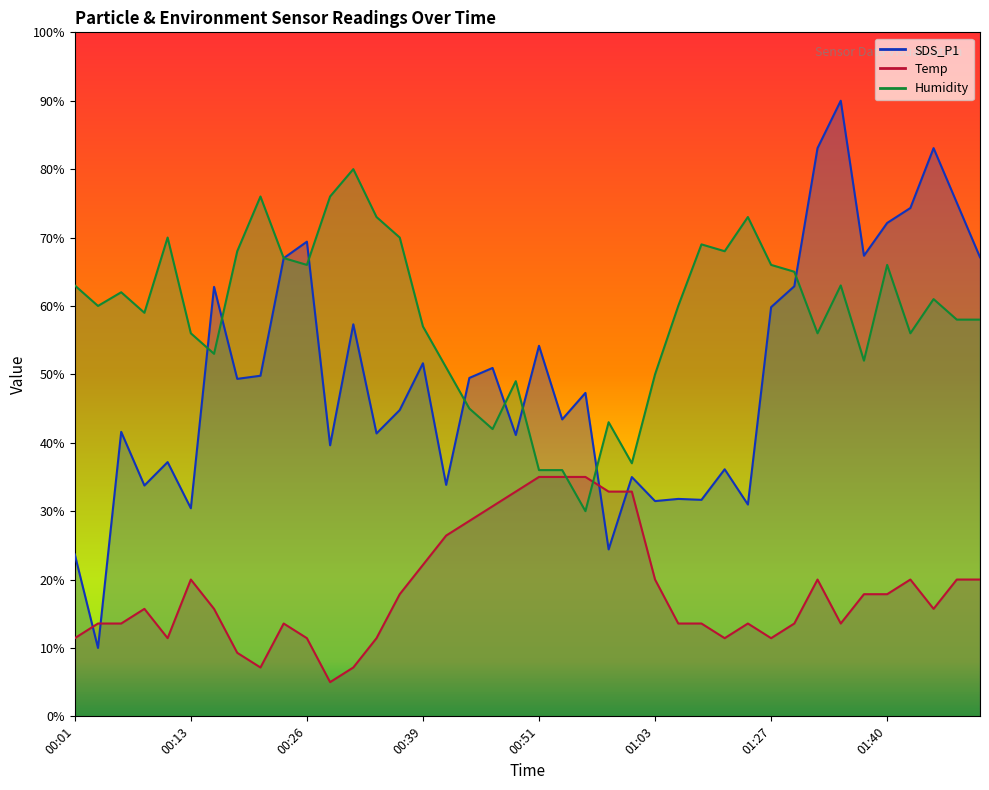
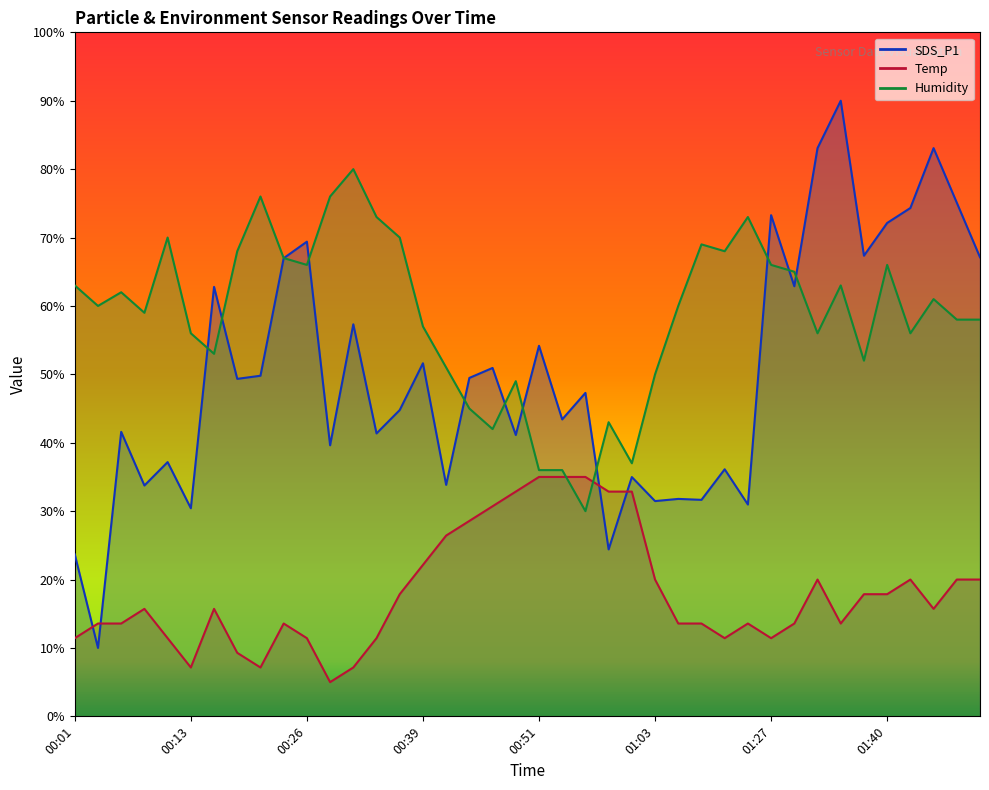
  {
    "SDS_P1": {
      "00:01": "24%",
      "00:13": "30%",
      "00:26": "69%",
      "00:39": "52%",
      "00:51": "54%",
      "01:03": "31%",
-     "01:27": "60%",
+     "01:27": "73%",
      "01:40": "72%"
    },
    "Temp": {
      "00:01": "11%",
-     "00:13": "20%",
+     "00:13": "7%",
      "00:26": "11%",
      "00:39": "22%",
      "00:51": "35%",
      "01:03": "20%",
      "01:27": "11%",
      "01:40": "18%"
    }
  }
